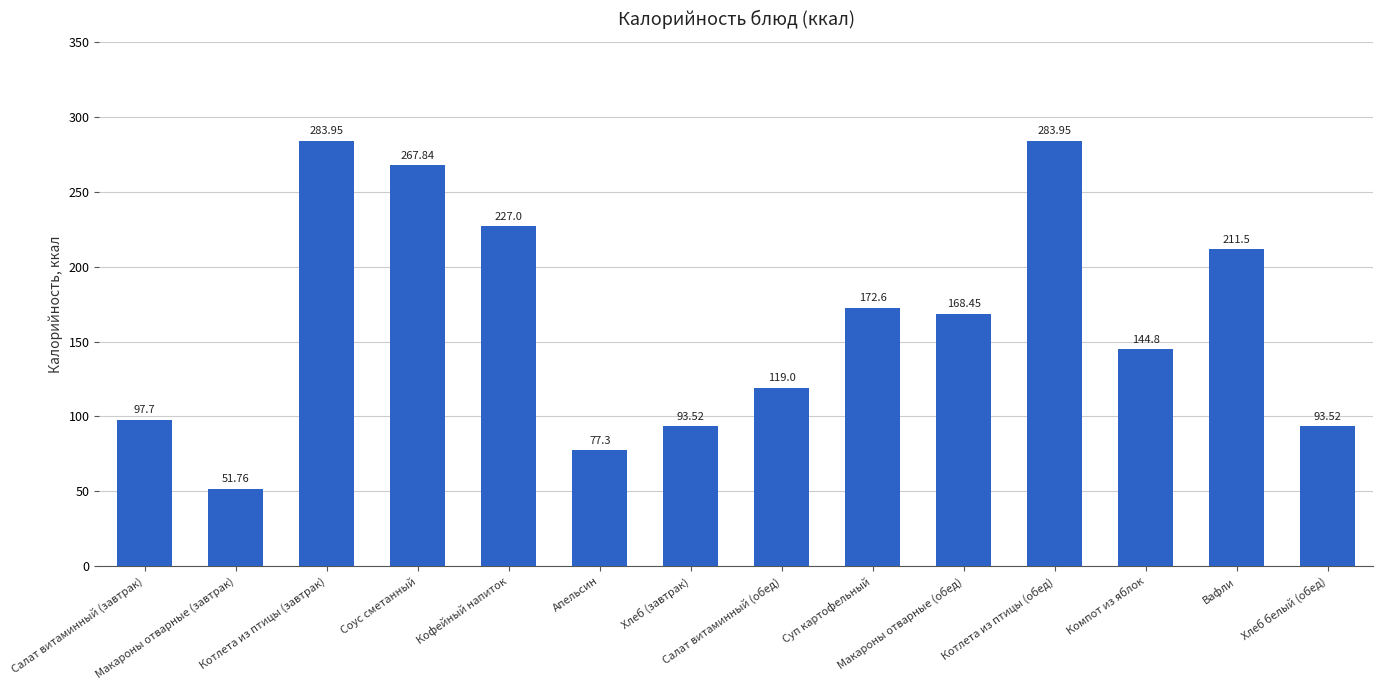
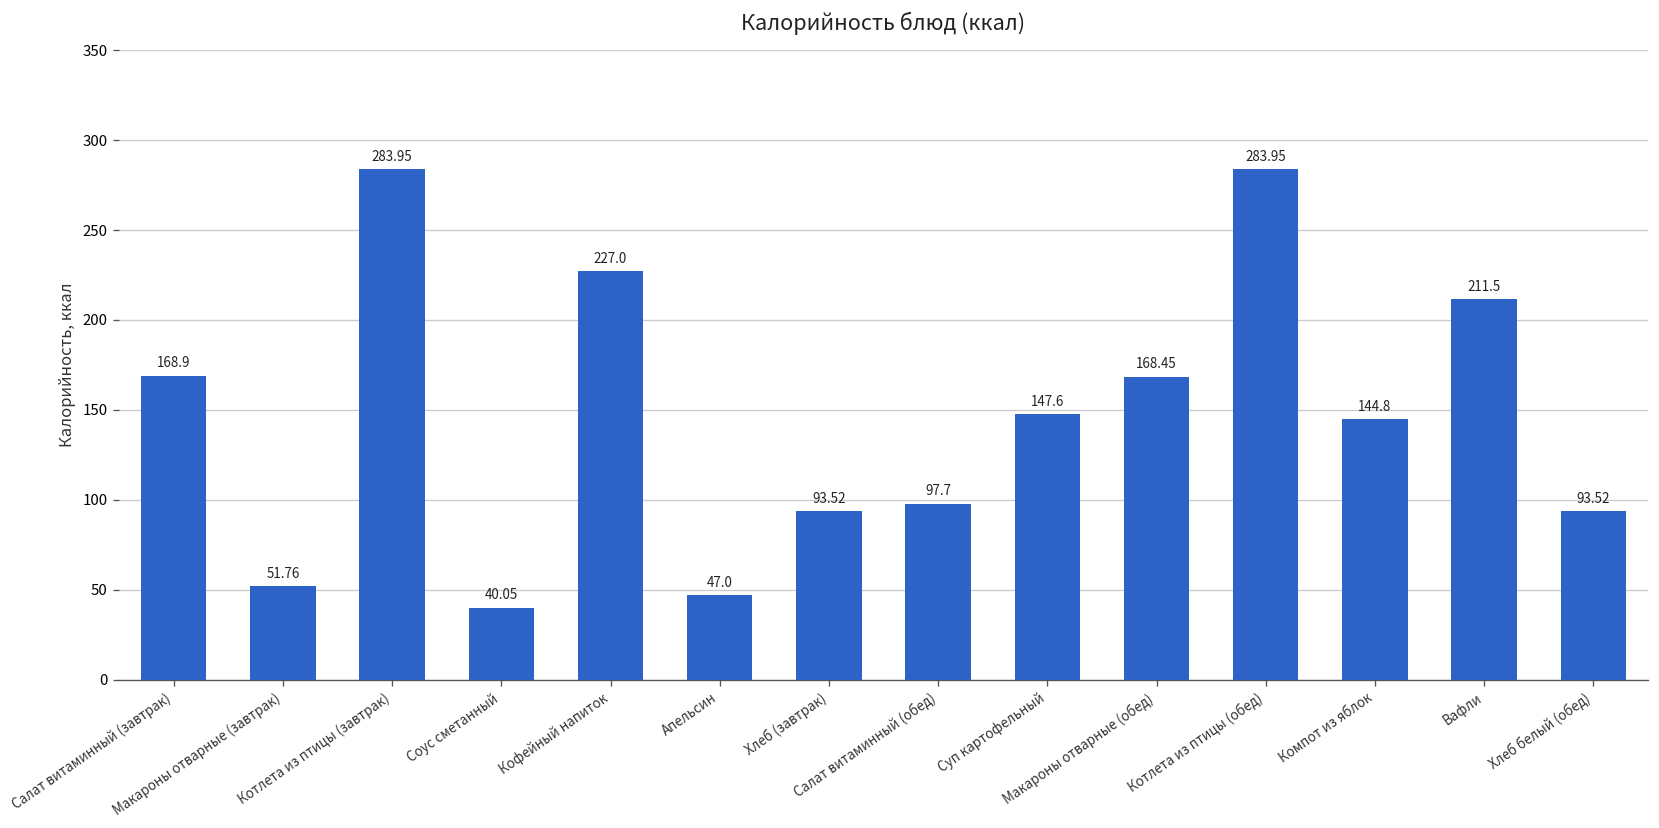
  {
-   "Салат витаминный (завтрак)": 97.7,
+   "Салат витаминный (завтрак)": 168.9,
    "Макароны отварные (завтрак)": 51.76,
    "Котлета из птицы (завтрак)": 283.95,
-   "Соус сметанный": 267.84,
+   "Соус сметанный": 40.05,
    "Кофейный напиток": 227.0,
-   "Апельсин": 77.3,
+   "Апельсин": 47.0,
    "Хлеб (завтрак)": 93.52,
-   "Салат витаминный (обед)": 119.0,
-   "Суп картофельный": 172.6,
+   "Салат витаминный (обед)": 97.7,
+   "Суп картофельный": 147.6,
    "Макароны отварные (обед)": 168.45,
    "Котлета из птицы (обед)": 283.95,
    "Компот из яблок": 144.8,
    "Вафли": 211.5,
    "Хлеб белый (обед)": 93.52
  }
